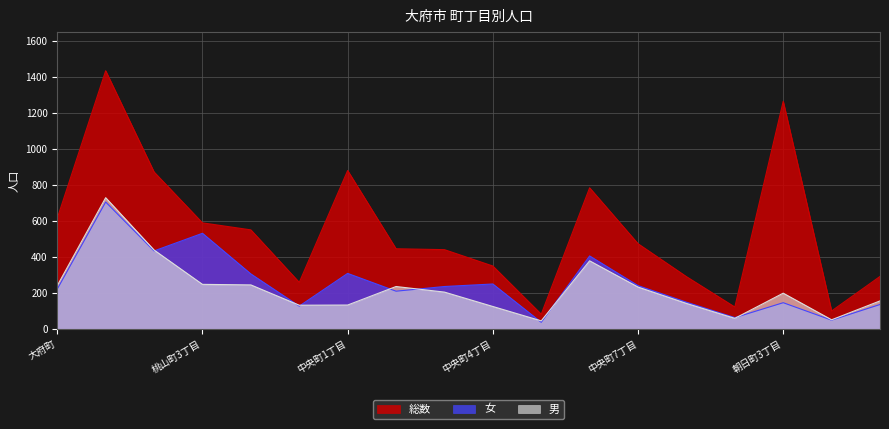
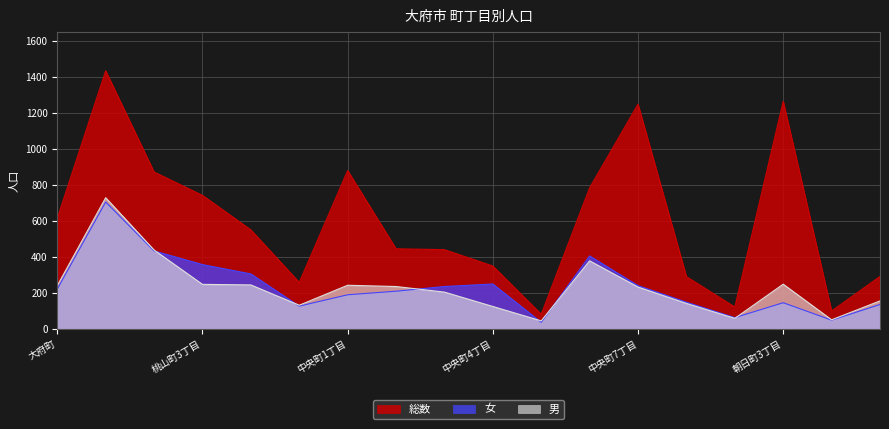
  {
    "総数": {
      "大府町": 620,
-     "桃山町3丁目": 590,
+     "桃山町3丁目": 740,
      "中央町1丁目": 880,
      "中央町4丁目": 350,
-     "中央町7丁目": 470,
+     "中央町7丁目": 1250,
      "朝日町3丁目": 1270
    },
    "女": {
      "大府町": 220,
-     "桃山町3丁目": 530,
-     "中央町1丁目": 310,
+     "桃山町3丁目": 360,
+     "中央町1丁目": 190,
      "中央町4丁目": 250,
      "朝日町3丁目": 150
    },
    "男": {
      "大府町": 240,
      "桃山町3丁目": 250,
-     "中央町1丁目": 130,
+     "中央町1丁目": 240,
      "中央町4丁目": 130,
-     "朝日町3丁目": 200
+     "朝日町3丁目": 250
    }
  }
